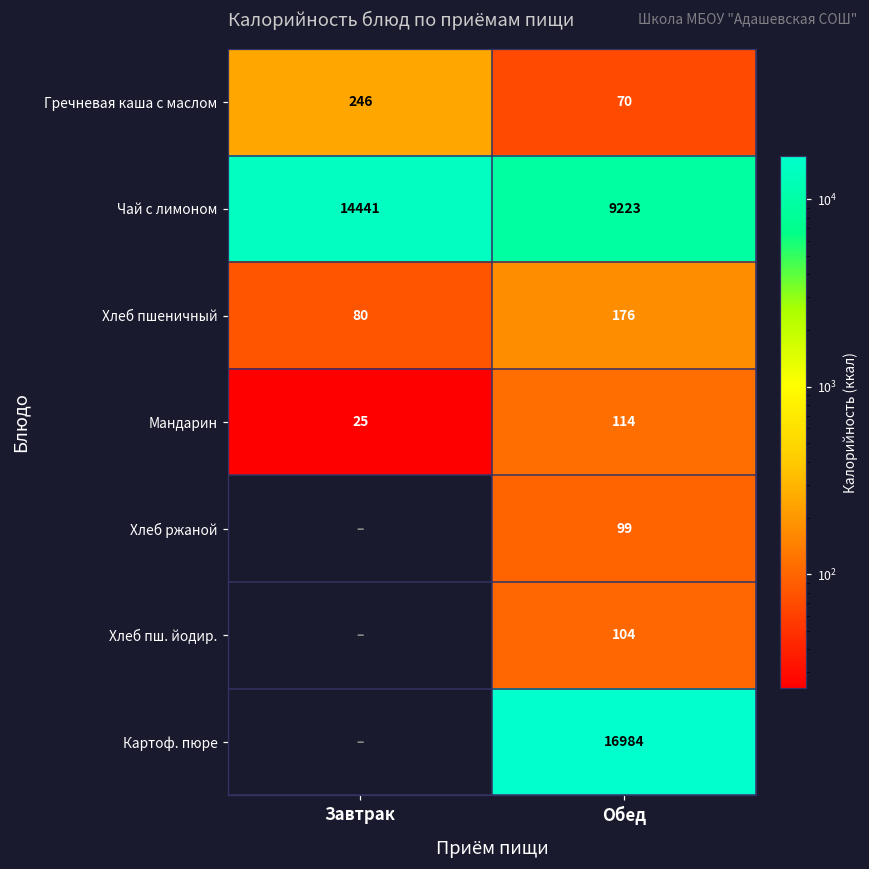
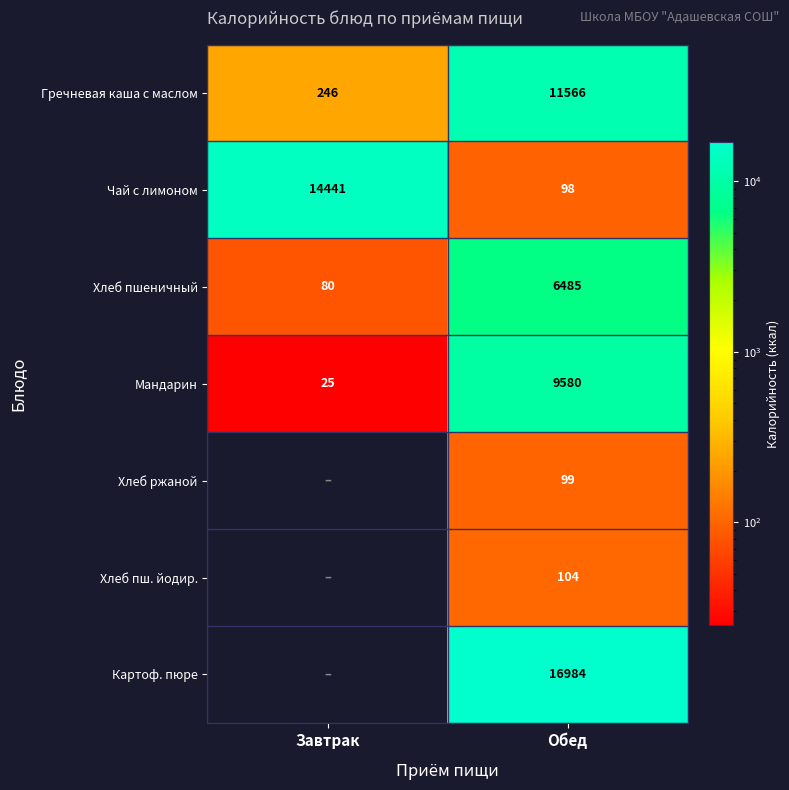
  {
    "Гречневая каша с маслом": {
      "Завтрак": 246,
-     "Обед": 70
+     "Обед": 11566
    },
    "Чай с лимоном": {
      "Завтрак": 14441,
-     "Обед": 9223
+     "Обед": 98
    },
    "Хлеб пшеничный": {
      "Завтрак": 80,
-     "Обед": 176
+     "Обед": 6485
    },
    "Мандарин": {
      "Завтрак": 25,
-     "Обед": 114
+     "Обед": 9580
    },
    "Хлеб ржаной": {
      "Обед": 99
    },
    "Хлеб пш. йодир.": {
      "Обед": 104
    },
    "Картоф. пюре": {
      "Обед": 16984
    }
  }
